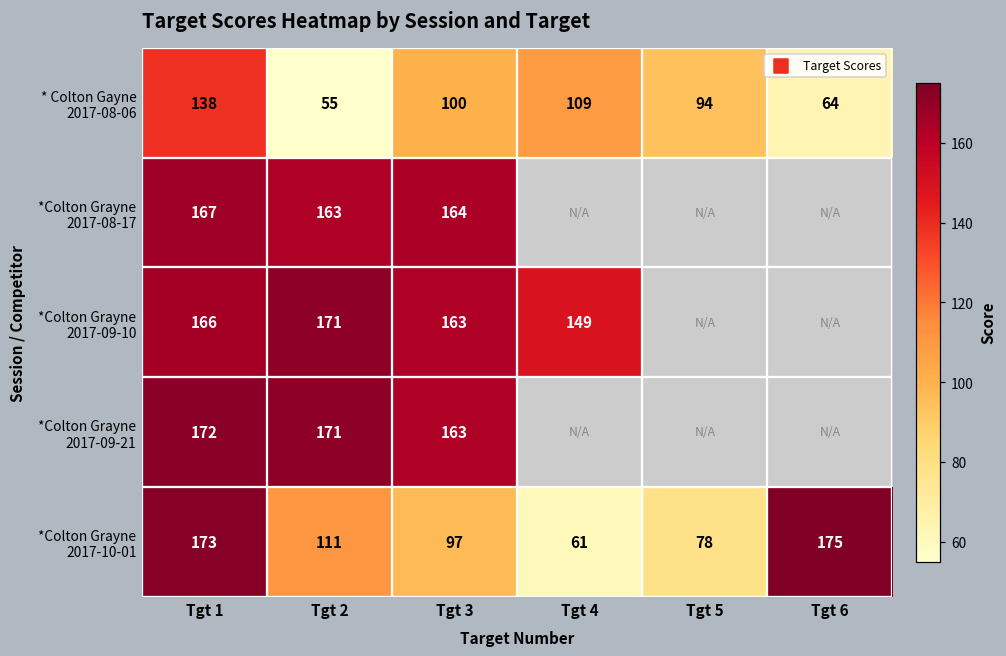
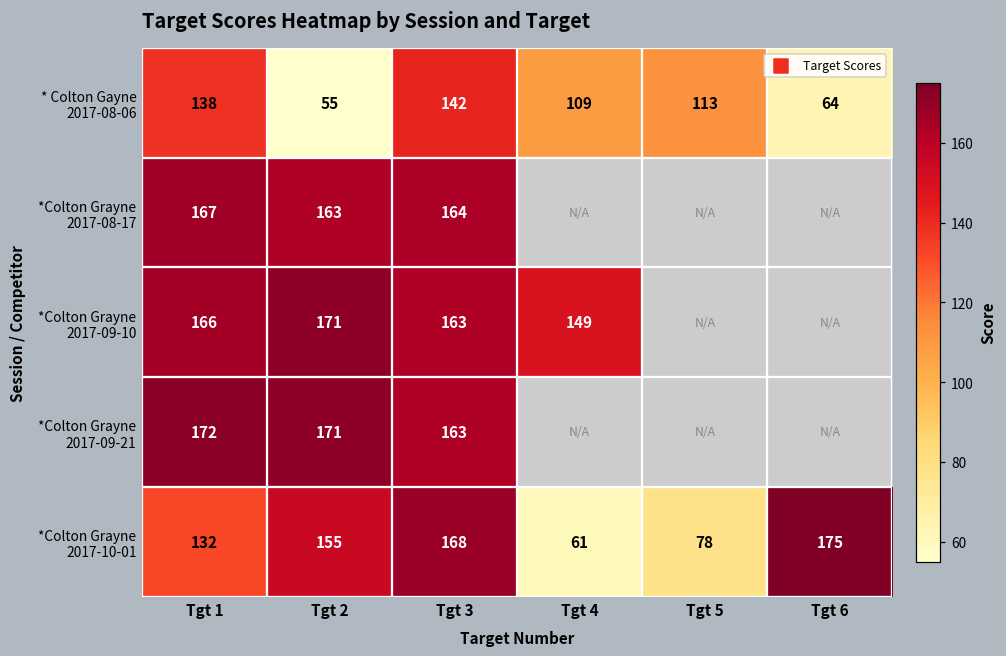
  {
    "* Colton Gayne 2017-08-06": {
      "Tgt 1": 138,
      "Tgt 2": 55,
-     "Tgt 3": 100,
+     "Tgt 3": 142,
      "Tgt 4": 109,
-     "Tgt 5": 94,
+     "Tgt 5": 113,
      "Tgt 6": 64
    },
    "*Colton Grayne 2017-08-17": {
      "Tgt 1": 167,
      "Tgt 2": 163,
      "Tgt 3": 164
    },
    "*Colton Grayne 2017-09-10": {
      "Tgt 1": 166,
      "Tgt 2": 171,
      "Tgt 3": 163,
      "Tgt 4": 149
    },
    "*Colton Grayne 2017-09-21": {
      "Tgt 1": 172,
      "Tgt 2": 171,
      "Tgt 3": 163
    },
    "*Colton Grayne 2017-10-01": {
-     "Tgt 1": 173,
-     "Tgt 2": 111,
-     "Tgt 3": 97,
+     "Tgt 1": 132,
+     "Tgt 2": 155,
+     "Tgt 3": 168,
      "Tgt 4": 61,
      "Tgt 5": 78,
      "Tgt 6": 175
    }
  }
